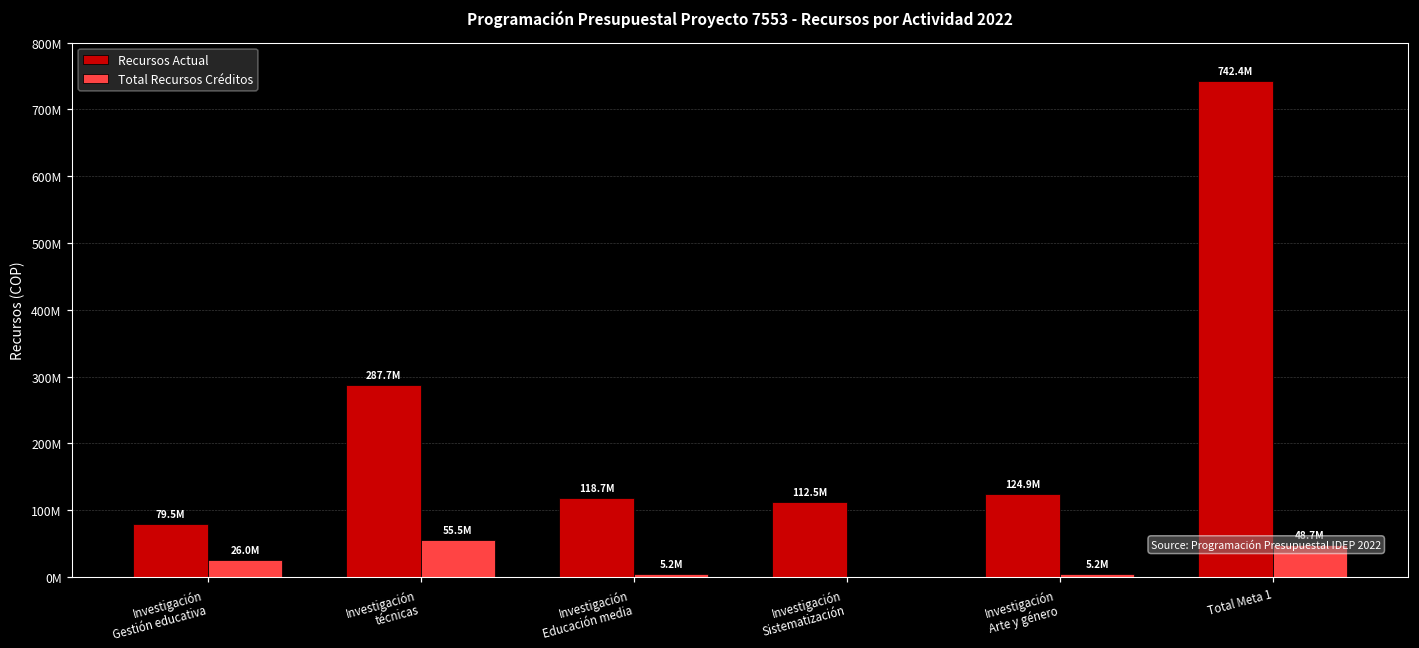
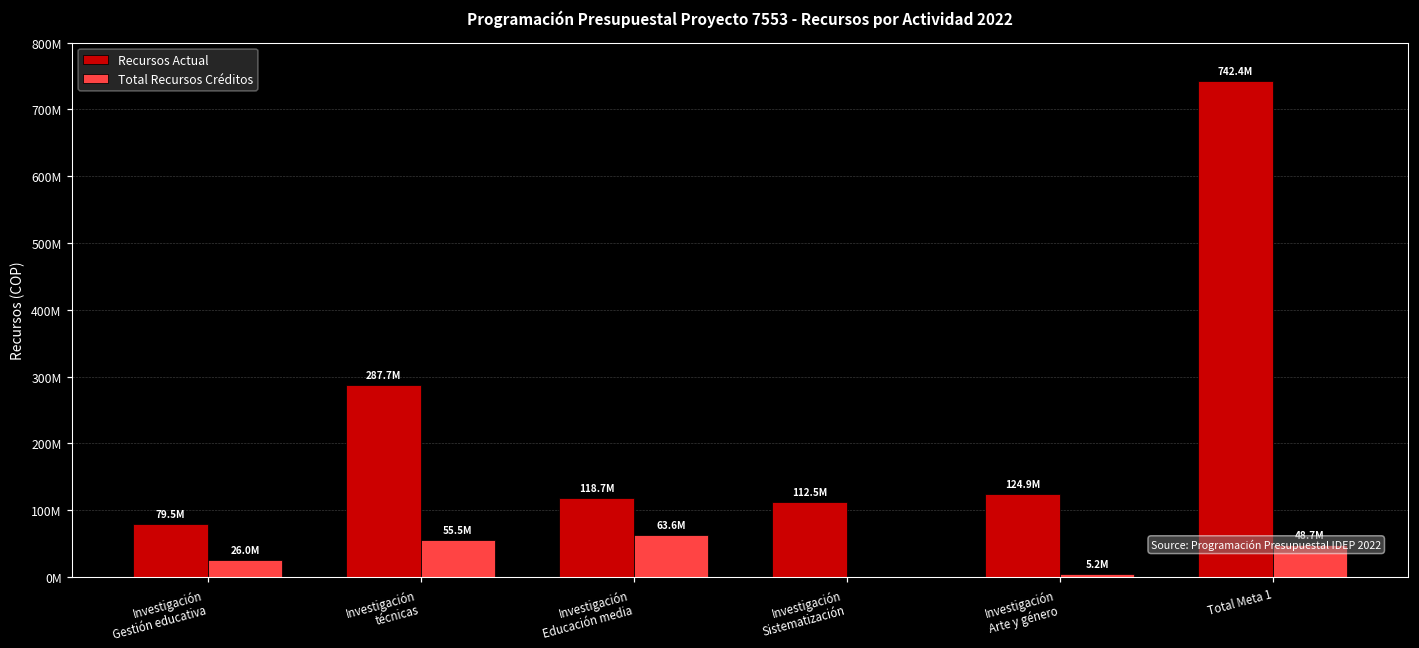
  {
    "Recursos Actual": {
      "Investigación Gestión educativa": "79.5M",
      "Investigación técnicas": "287.7M",
      "Investigación Educación media": "118.7M",
      "Investigación Sistematización": "112.5M",
      "Investigación Arte y género": "124.9M",
      "Total Meta 1": "742.4M"
    },
    "Total Recursos Créditos": {
      "Investigación Gestión educativa": "26.0M",
      "Investigación técnicas": "55.5M",
-     "Investigación Educación media": "5.2M",
+     "Investigación Educación media": "63.6M",
      "Investigación Arte y género": "5.2M"
    }
  }
